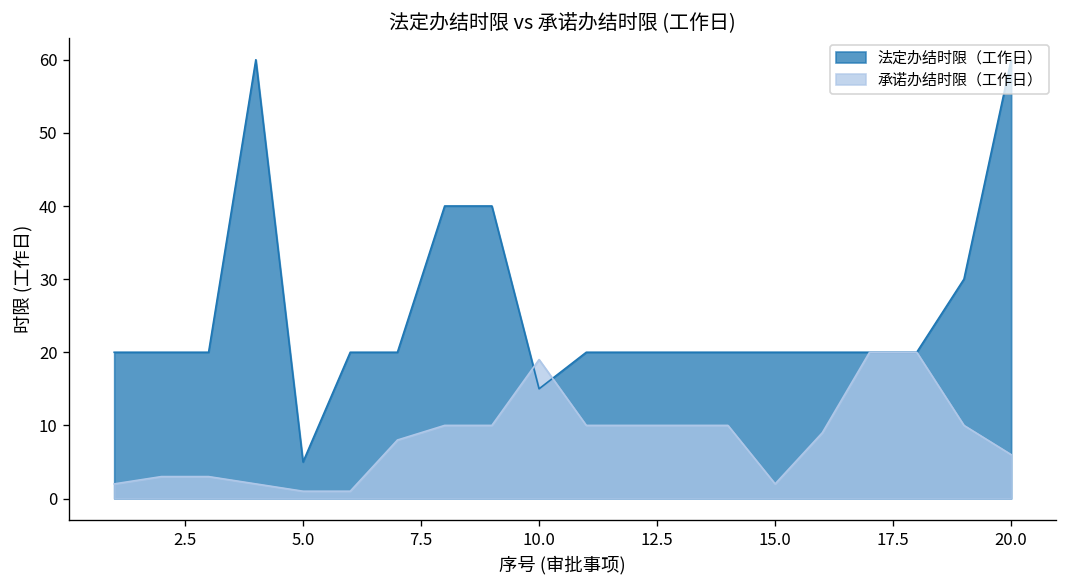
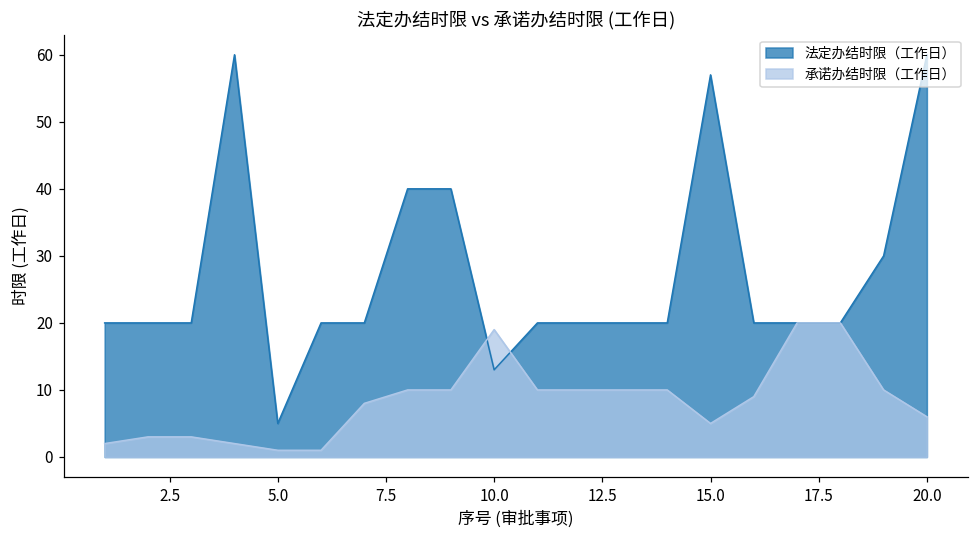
  {
    "法定办结时限（工作日）": {
      "5.0": 5,
-     "10.0": 15,
-     "15.0": 20
+     "10.0": 13,
+     "15.0": 57
    },
    "承诺办结时限（工作日）": {
      "5.0": 1,
      "10.0": 19,
-     "15.0": 2,
+     "15.0": 5,
      "20.0": 6
    }
  }
